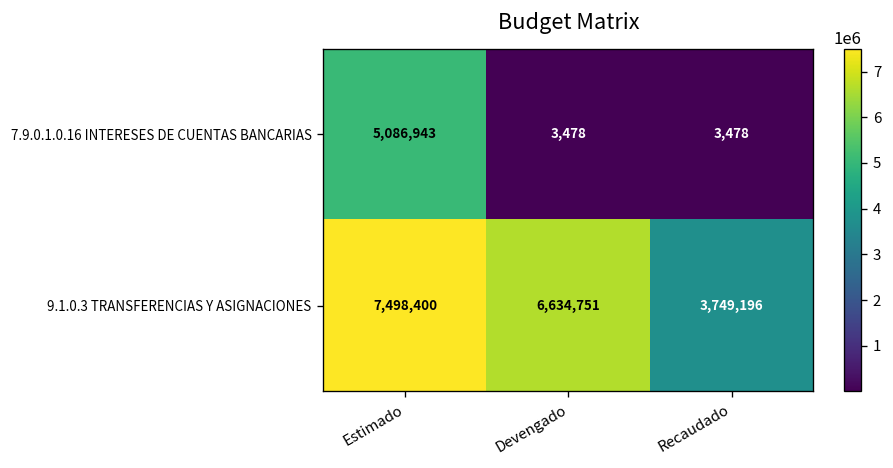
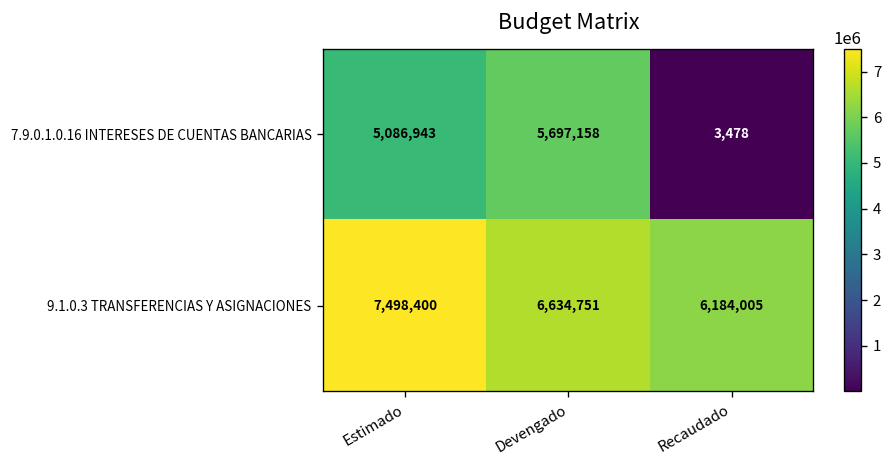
  {
    "7.9.0.1.0.16 INTERESES DE CUENTAS BANCARIAS": {
      "Estimado": "5,086,943",
-     "Devengado": "3,478",
+     "Devengado": "5,697,158",
      "Recaudado": "3,478"
    },
    "9.1.0.3 TRANSFERENCIAS Y ASIGNACIONES": {
      "Estimado": "7,498,400",
      "Devengado": "6,634,751",
-     "Recaudado": "3,749,196"
+     "Recaudado": "6,184,005"
    }
  }
